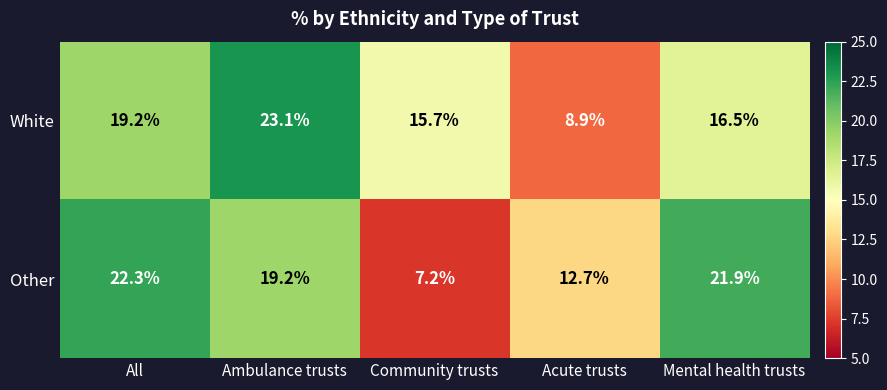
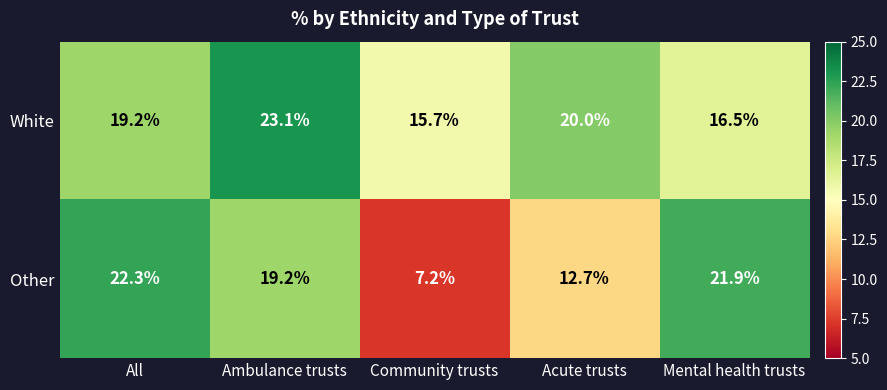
  {
    "White": {
      "All": "19.2%",
      "Ambulance trusts": "23.1%",
      "Community trusts": "15.7%",
-     "Acute trusts": "8.9%",
+     "Acute trusts": "20.0%",
      "Mental health trusts": "16.5%"
    },
    "Other": {
      "All": "22.3%",
      "Ambulance trusts": "19.2%",
      "Community trusts": "7.2%",
      "Acute trusts": "12.7%",
      "Mental health trusts": "21.9%"
    }
  }
